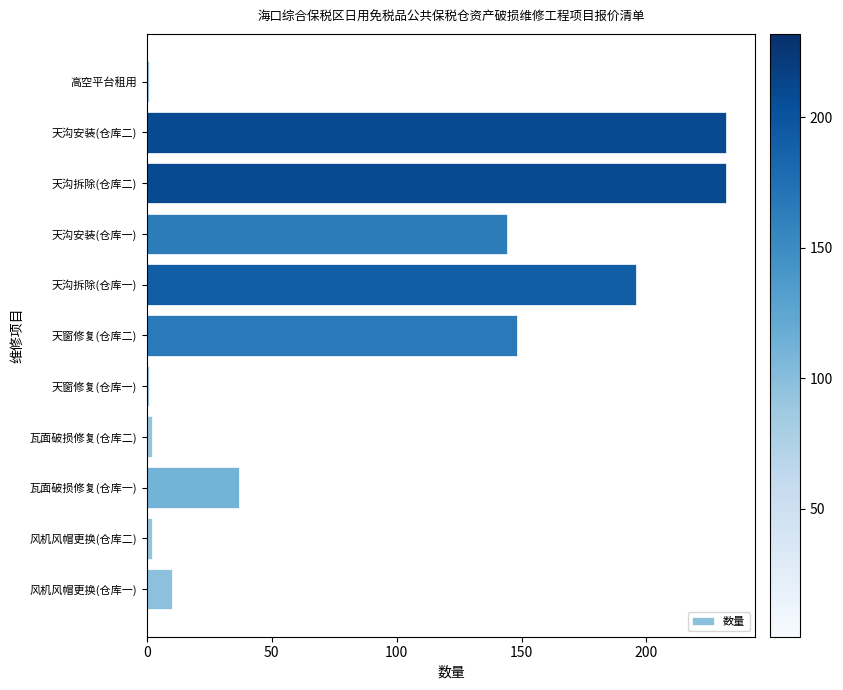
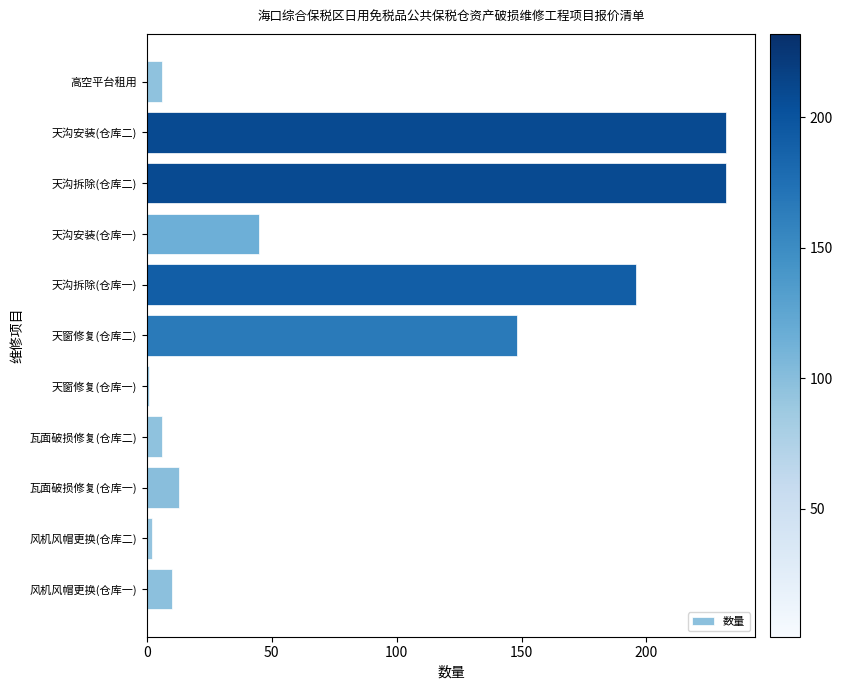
  {
-   "高空平台租用": 1,
+   "高空平台租用": 6,
    "天沟安装(仓库二)": 232,
    "天沟拆除(仓库二)": 232,
-   "天沟安装(仓库一)": 144,
+   "天沟安装(仓库一)": 45,
    "天沟拆除(仓库一)": 196,
    "天窗修复(仓库二)": 148,
-   "瓦面破损修复(仓库二)": 2,
-   "瓦面破损修复(仓库一)": 37,
+   "瓦面破损修复(仓库二)": 6,
+   "瓦面破损修复(仓库一)": 13,
    "风机风帽更换(仓库二)": 2,
    "风机风帽更换(仓库一)": 10
  }
